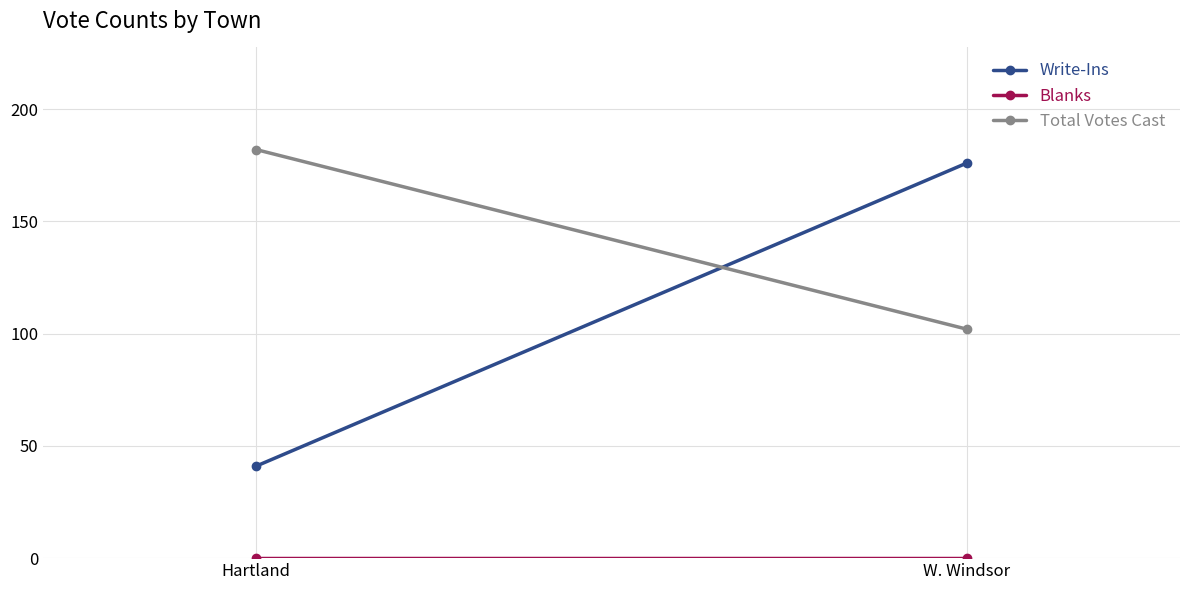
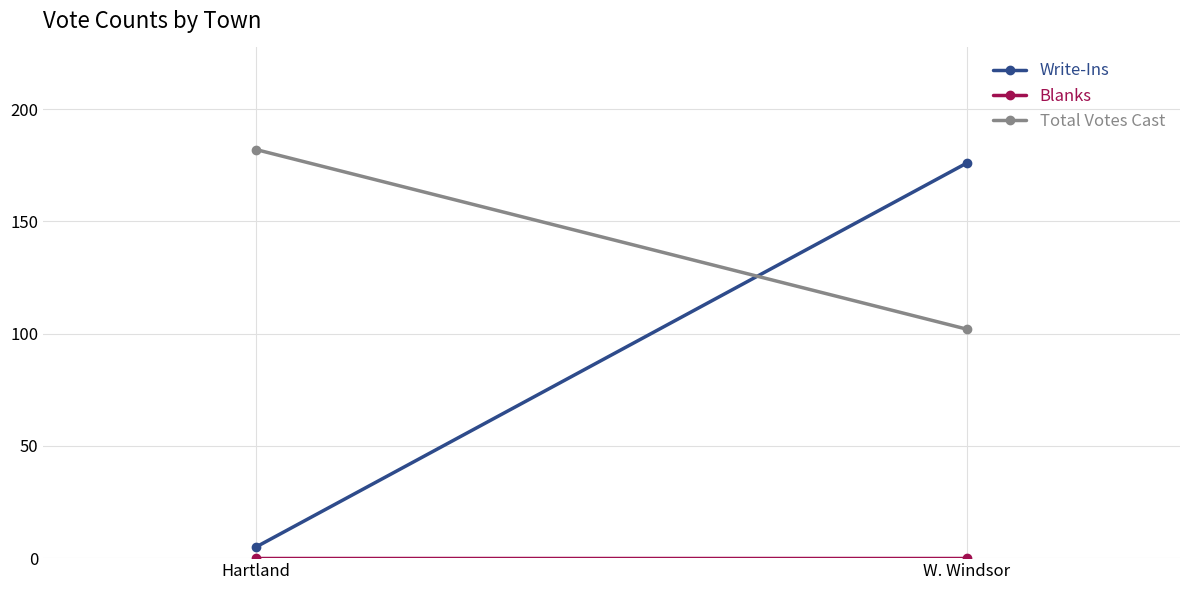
  {
    "Write-Ins": {
-     "Hartland": 41,
+     "Hartland": 5,
      "W. Windsor": 176
    },
    "Blanks": {
      "Hartland": 0,
      "W. Windsor": 0
    },
    "Total Votes Cast": {
      "Hartland": 182,
      "W. Windsor": 102
    }
  }
